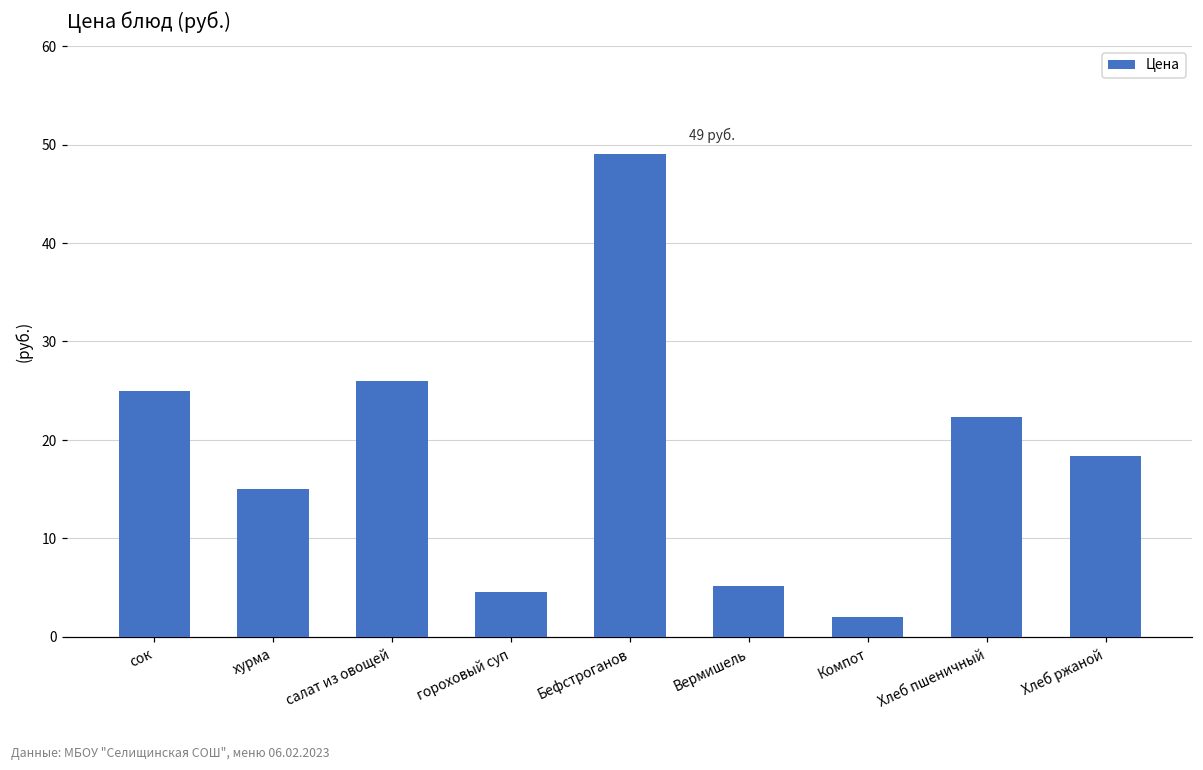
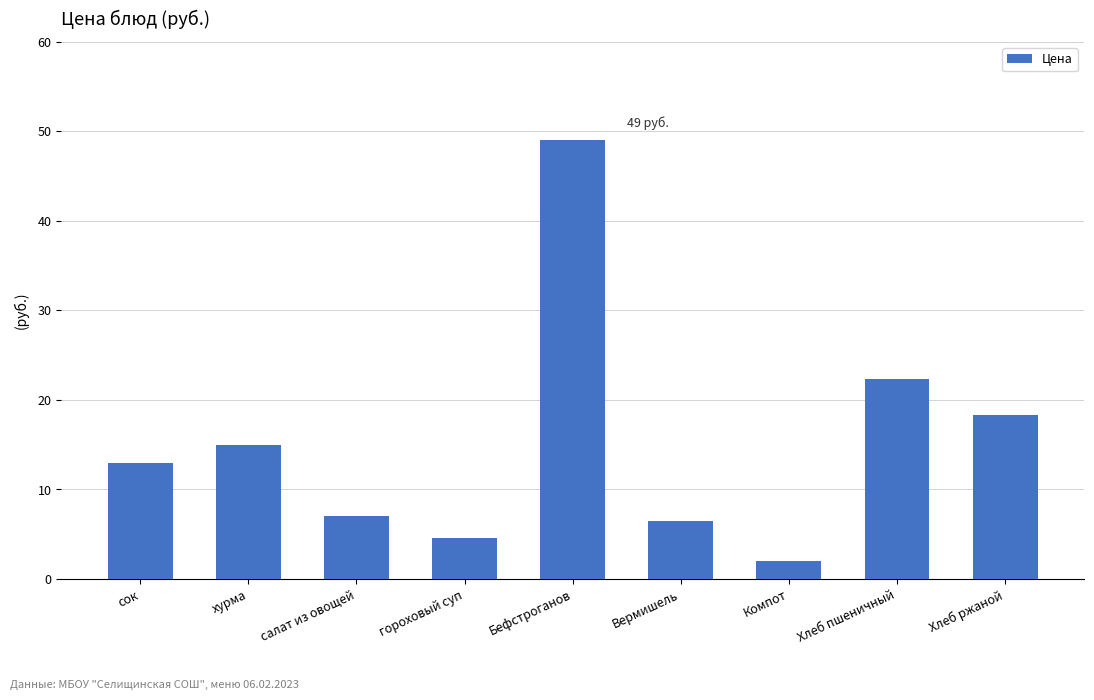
  {
-   "сок": 25,
+   "сок": 13,
    "хурма": 15,
-   "салат из овощей": 26,
+   "салат из овощей": 7,
    "гороховый суп": 5,
    "Бефстроганов": 49,
-   "Вермишель": 5,
+   "Вермишель": 7,
    "Компот": 2,
    "Хлеб пшеничный": 22,
    "Хлеб ржаной": 18
  }
